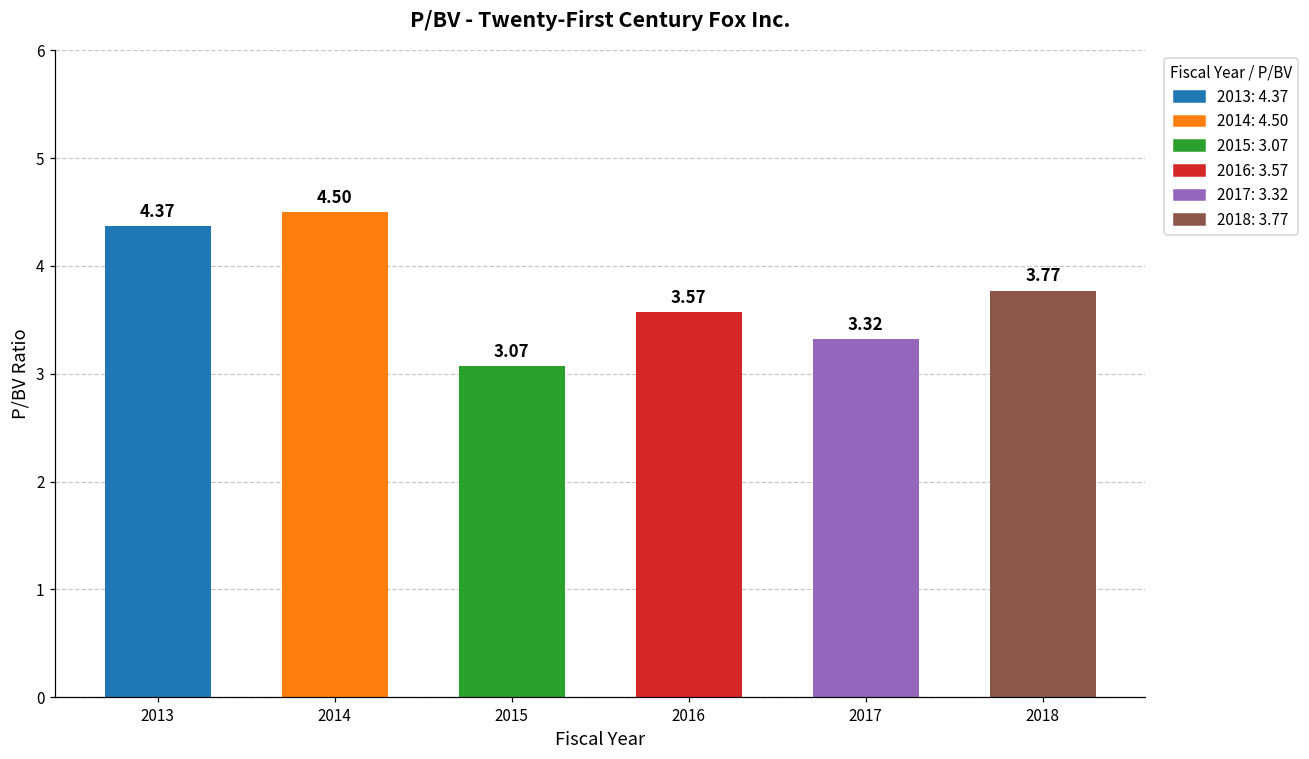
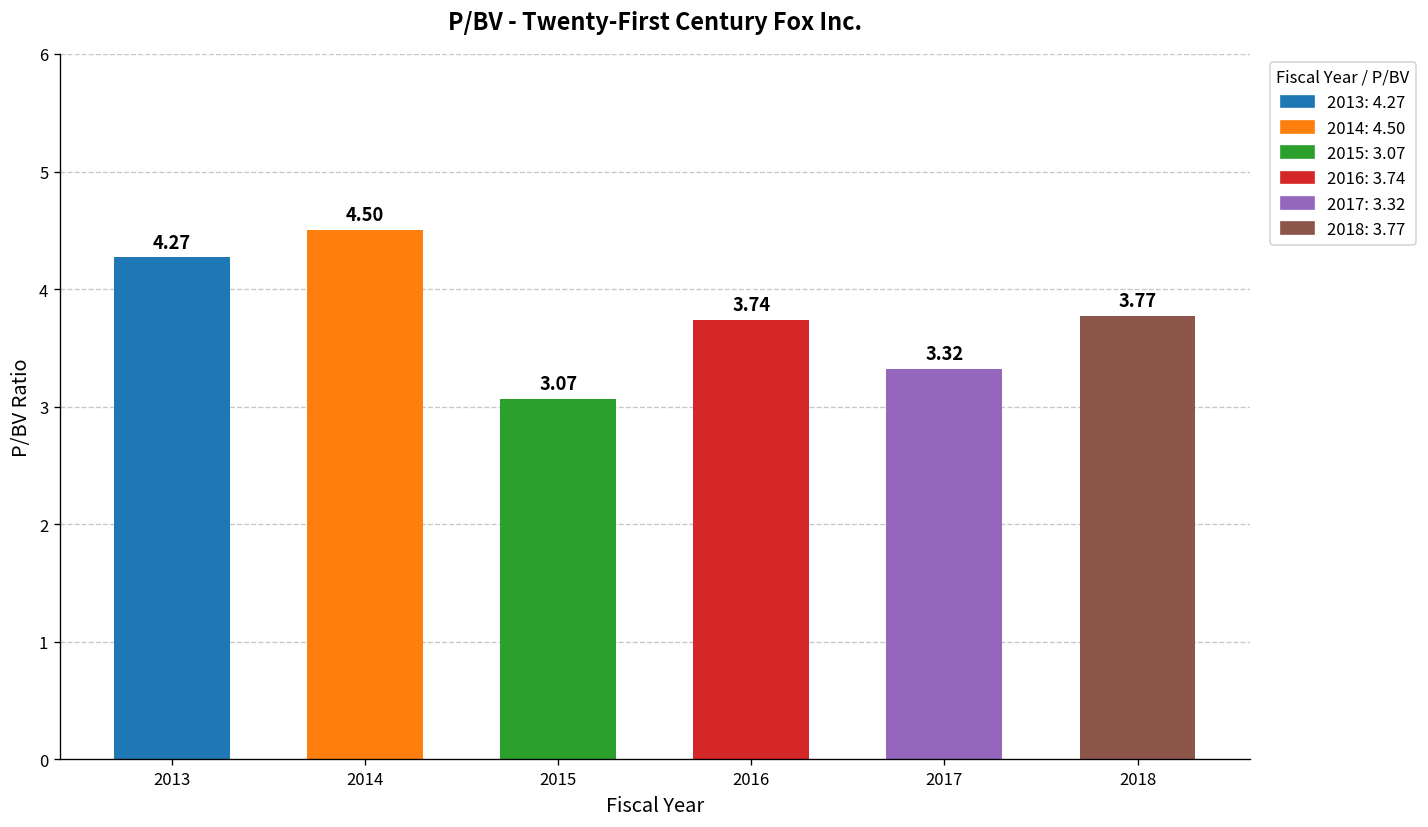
  {
-   "2013": 4.37,
+   "2013": 4.27,
    "2014": 4.50,
    "2015": 3.07,
-   "2016": 3.57,
+   "2016": 3.74,
    "2017": 3.32,
    "2018": 3.77
  }
